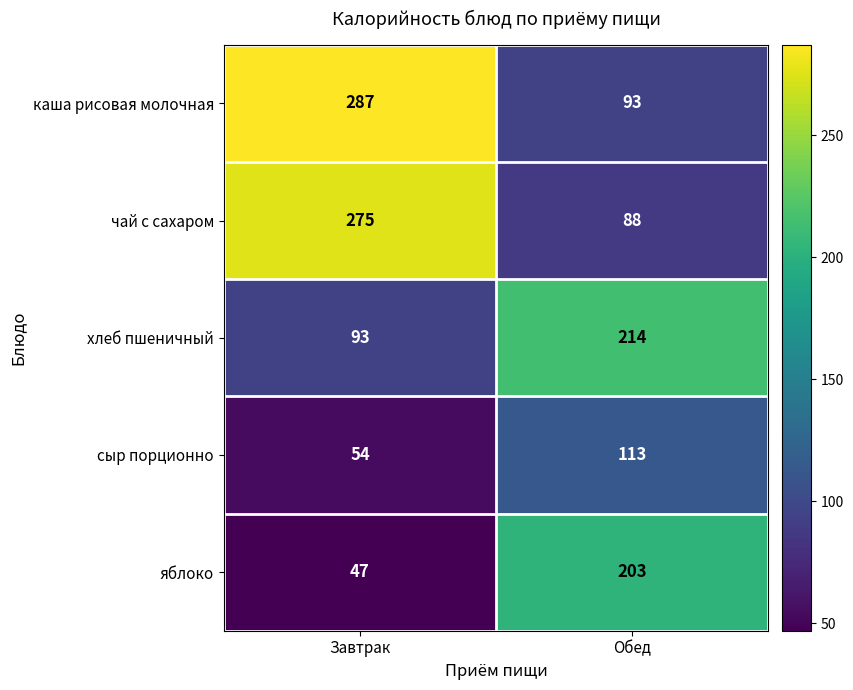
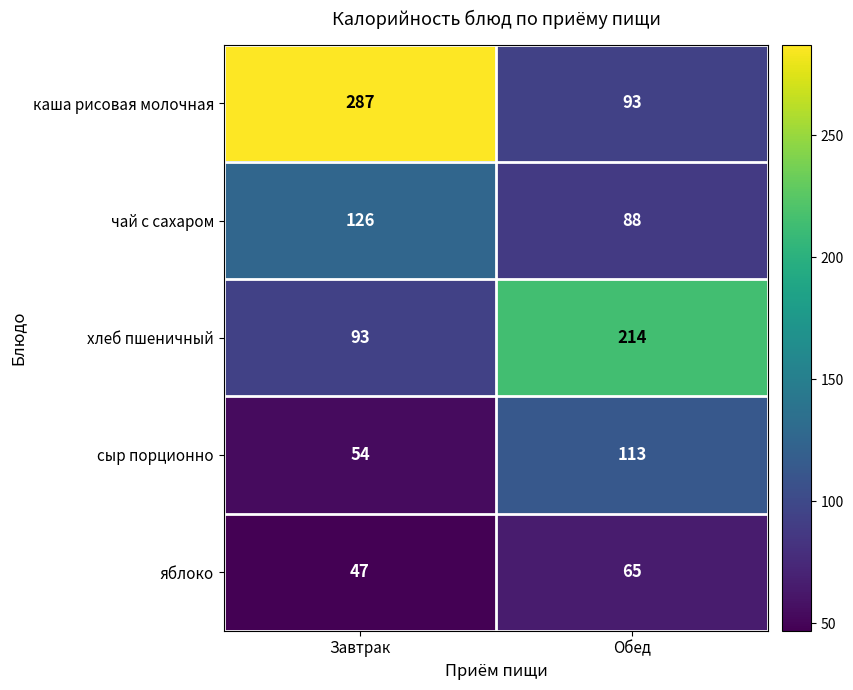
  {
    "каша рисовая молочная": {
      "Завтрак": 287,
      "Обед": 93
    },
    "чай с сахаром": {
-     "Завтрак": 275,
+     "Завтрак": 126,
      "Обед": 88
    },
    "хлеб пшеничный": {
      "Завтрак": 93,
      "Обед": 214
    },
    "сыр порционно": {
      "Завтрак": 54,
      "Обед": 113
    },
    "яблоко": {
      "Завтрак": 47,
-     "Обед": 203
+     "Обед": 65
    }
  }
